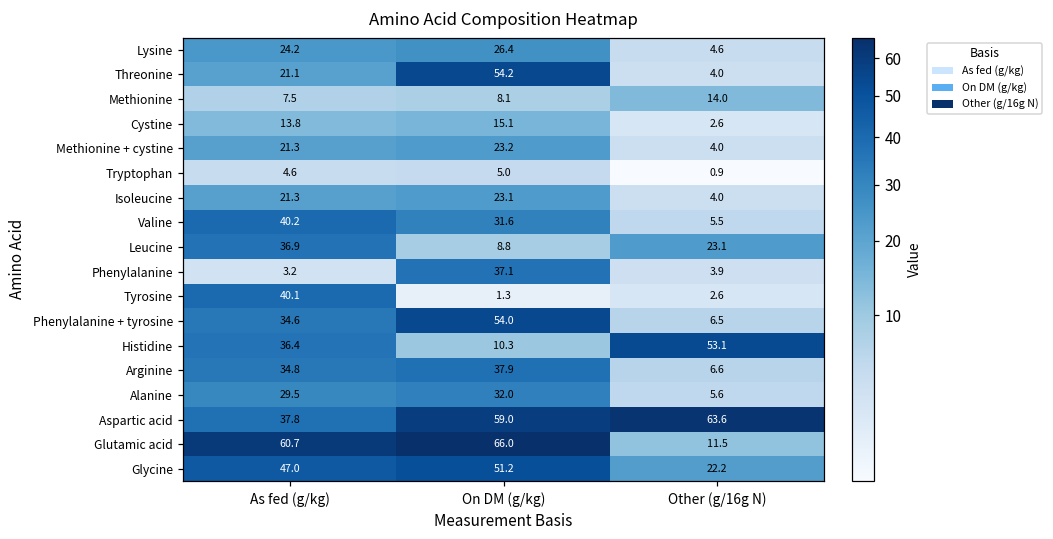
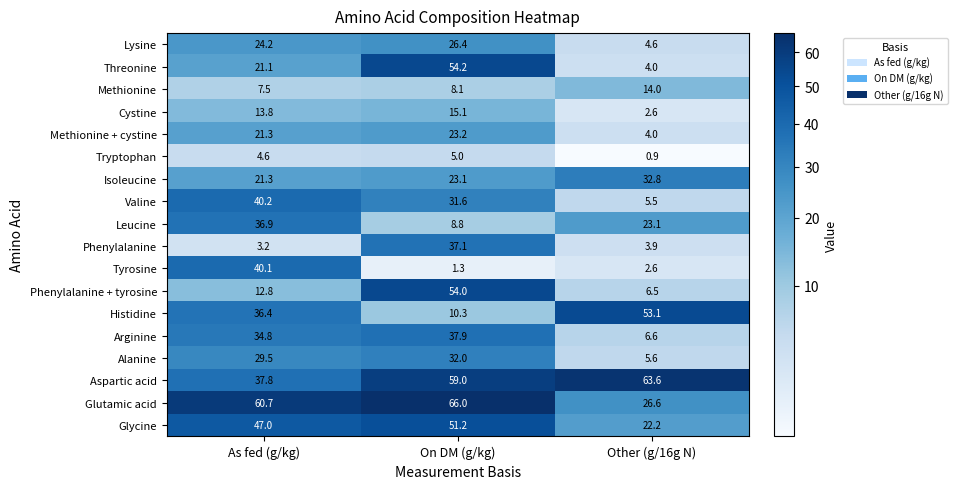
  {
    "Lysine": {
      "As fed (g/kg)": 24.2,
      "On DM (g/kg)": 26.4,
      "Other (g/16g N)": 4.6
    },
    "Threonine": {
      "As fed (g/kg)": 21.1,
      "On DM (g/kg)": 54.2,
      "Other (g/16g N)": 4.0
    },
    "Methionine": {
      "As fed (g/kg)": 7.5,
      "On DM (g/kg)": 8.1,
      "Other (g/16g N)": 14.0
    },
    "Cystine": {
      "As fed (g/kg)": 13.8,
      "On DM (g/kg)": 15.1,
      "Other (g/16g N)": 2.6
    },
    "Methionine + cystine": {
      "As fed (g/kg)": 21.3,
      "On DM (g/kg)": 23.2,
      "Other (g/16g N)": 4.0
    },
    "Tryptophan": {
      "As fed (g/kg)": 4.6,
      "On DM (g/kg)": 5.0,
      "Other (g/16g N)": 0.9
    },
    "Isoleucine": {
      "As fed (g/kg)": 21.3,
      "On DM (g/kg)": 23.1,
-     "Other (g/16g N)": 4.0
+     "Other (g/16g N)": 32.8
    },
    "Valine": {
      "As fed (g/kg)": 40.2,
      "On DM (g/kg)": 31.6,
      "Other (g/16g N)": 5.5
    },
    "Leucine": {
      "As fed (g/kg)": 36.9,
      "On DM (g/kg)": 8.8,
      "Other (g/16g N)": 23.1
    },
    "Phenylalanine": {
      "As fed (g/kg)": 3.2,
      "On DM (g/kg)": 37.1,
      "Other (g/16g N)": 3.9
    },
    "Tyrosine": {
      "As fed (g/kg)": 40.1,
      "On DM (g/kg)": 1.3,
      "Other (g/16g N)": 2.6
    },
    "Phenylalanine + tyrosine": {
-     "As fed (g/kg)": 34.6,
+     "As fed (g/kg)": 12.8,
      "On DM (g/kg)": 54.0,
      "Other (g/16g N)": 6.5
    },
    "Histidine": {
      "As fed (g/kg)": 36.4,
      "On DM (g/kg)": 10.3,
      "Other (g/16g N)": 53.1
    },
    "Arginine": {
      "As fed (g/kg)": 34.8,
      "On DM (g/kg)": 37.9,
      "Other (g/16g N)": 6.6
    },
    "Alanine": {
      "As fed (g/kg)": 29.5,
      "On DM (g/kg)": 32.0,
      "Other (g/16g N)": 5.6
    },
    "Aspartic acid": {
      "As fed (g/kg)": 37.8,
      "On DM (g/kg)": 59.0,
      "Other (g/16g N)": 63.6
    },
    "Glutamic acid": {
      "As fed (g/kg)": 60.7,
      "On DM (g/kg)": 66.0,
-     "Other (g/16g N)": 11.5
+     "Other (g/16g N)": 26.6
    },
    "Glycine": {
      "As fed (g/kg)": 47.0,
      "On DM (g/kg)": 51.2,
      "Other (g/16g N)": 22.2
    }
  }
